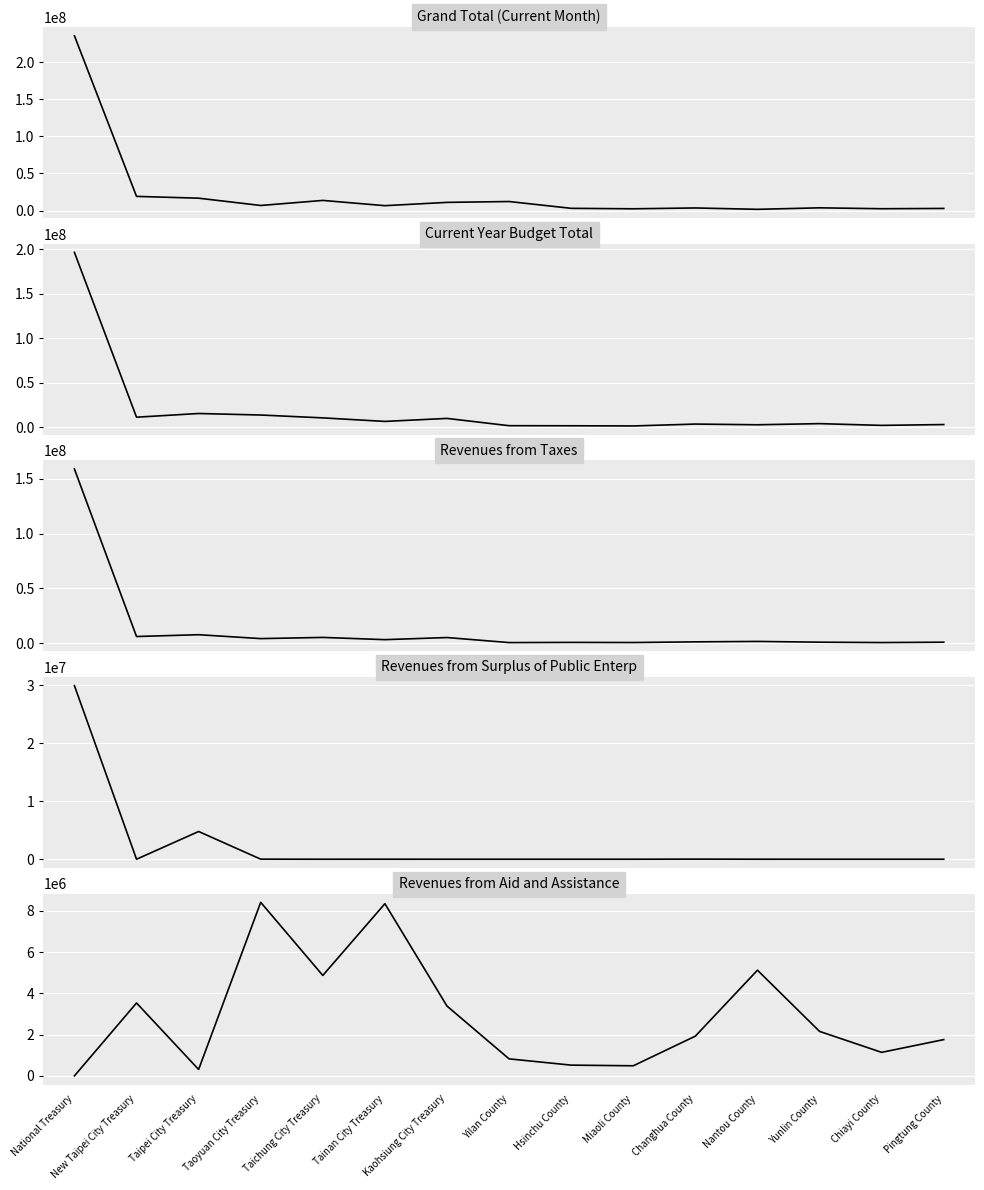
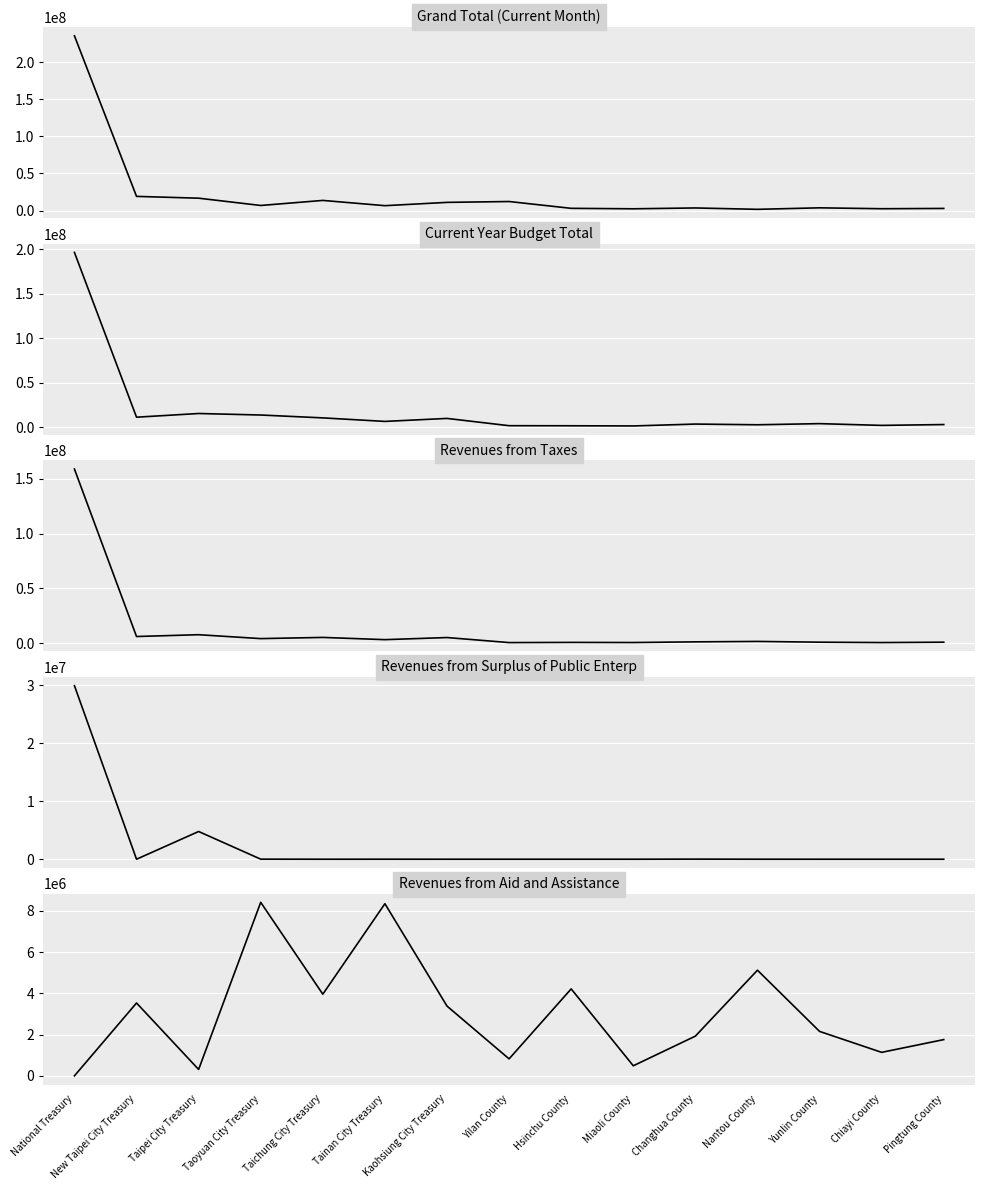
  {
    "Revenues from Aid and Assistance": {
      "National Treasury": 0,
      "New Taipei City Treasury": 3500000,
      "Taipei City Treasury": 300000,
      "Taoyuan City Treasury": 8400000,
-     "Taichung City Treasury": 4900000,
+     "Taichung City Treasury": 4000000,
      "Tainan City Treasury": 8400000,
      "Kaohsiung City Treasury": 3400000,
      "Yilan County": 800000,
-     "Hsinchu County": 500000,
+     "Hsinchu County": 4200000,
      "Miaoli County": 500000,
      "Changhua County": 1900000,
      "Nantou County": 5100000,
      "Yunlin County": 2200000,
      "Chiayi County": 1100000,
      "Pingtung County": 1800000
    }
  }
